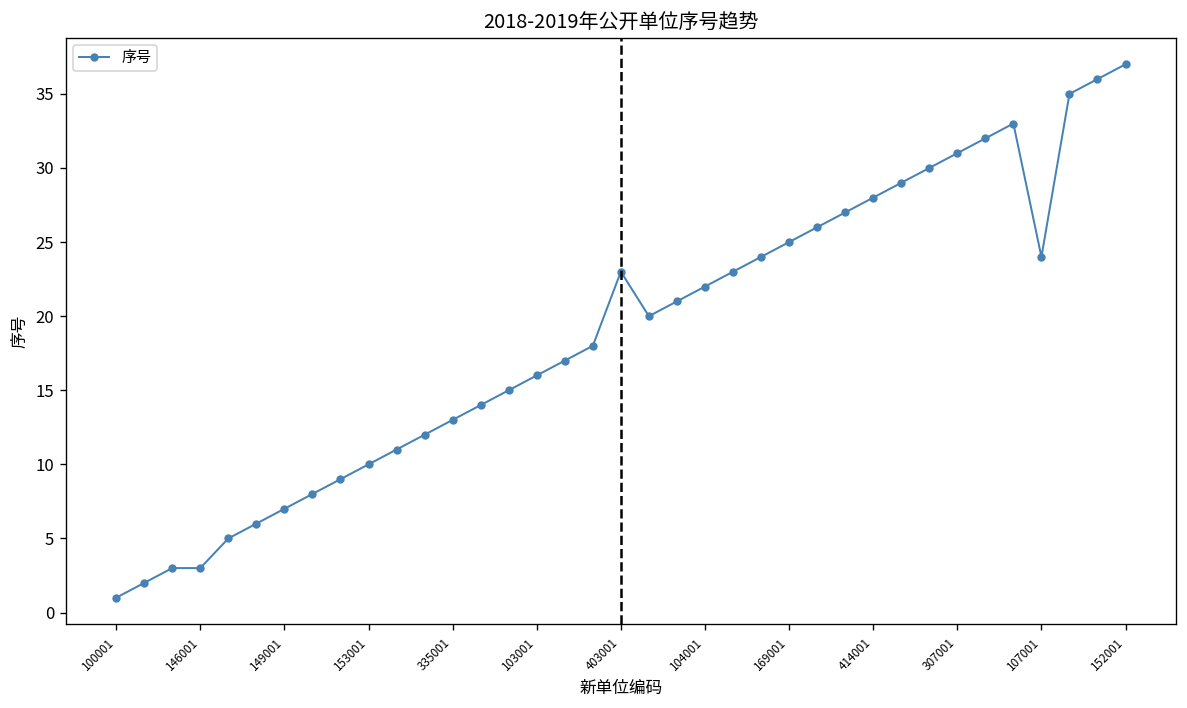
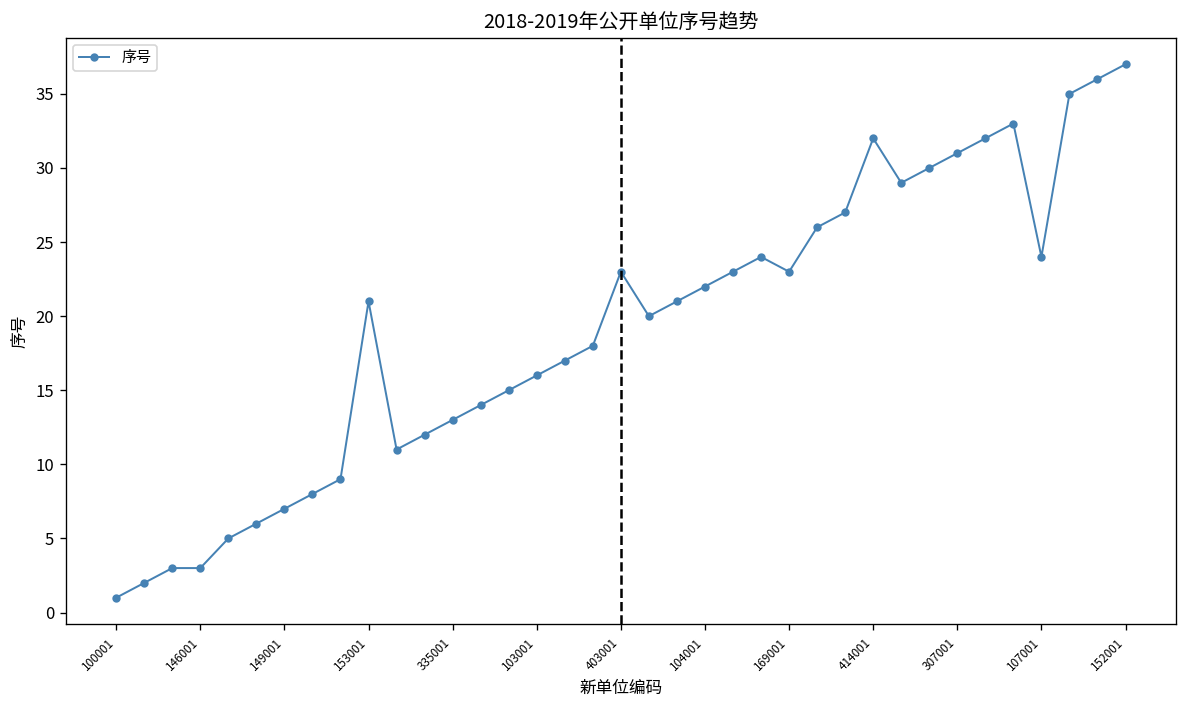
  {
    "100001": 1,
    "146001": 3,
    "149001": 7,
-   "153001": 10,
+   "153001": 21,
    "335001": 13,
    "103001": 16,
    "403001": 23,
    "104001": 22,
-   "169001": 25,
-   "414001": 28,
+   "169001": 23,
+   "414001": 32,
    "307001": 31,
    "107001": 24,
    "152001": 37
  }
